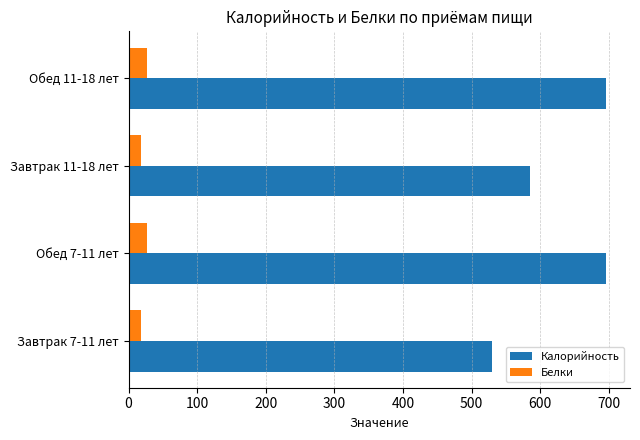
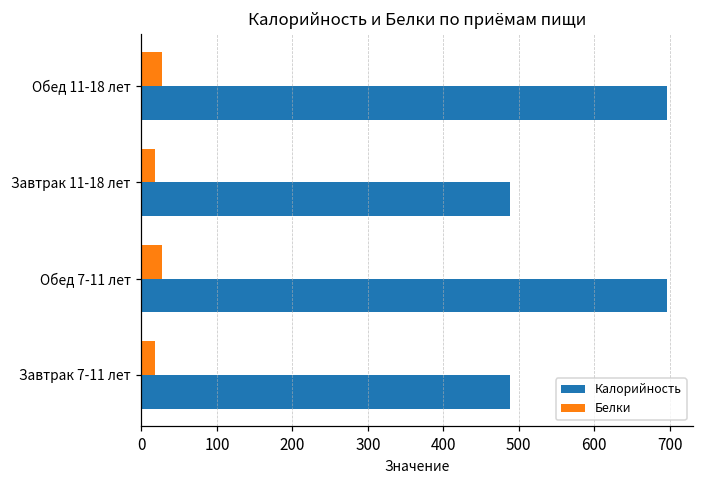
  {
    "Калорийность": {
      "Обед 11-18 лет": 700,
-     "Завтрак 11-18 лет": 580,
+     "Завтрак 11-18 лет": 490,
      "Обед 7-11 лет": 700,
-     "Завтрак 7-11 лет": 530
+     "Завтрак 7-11 лет": 490
    },
    "Белки": {
      "Обед 11-18 лет": 30,
      "Завтрак 11-18 лет": 20,
      "Обед 7-11 лет": 30,
      "Завтрак 7-11 лет": 20
    }
  }
